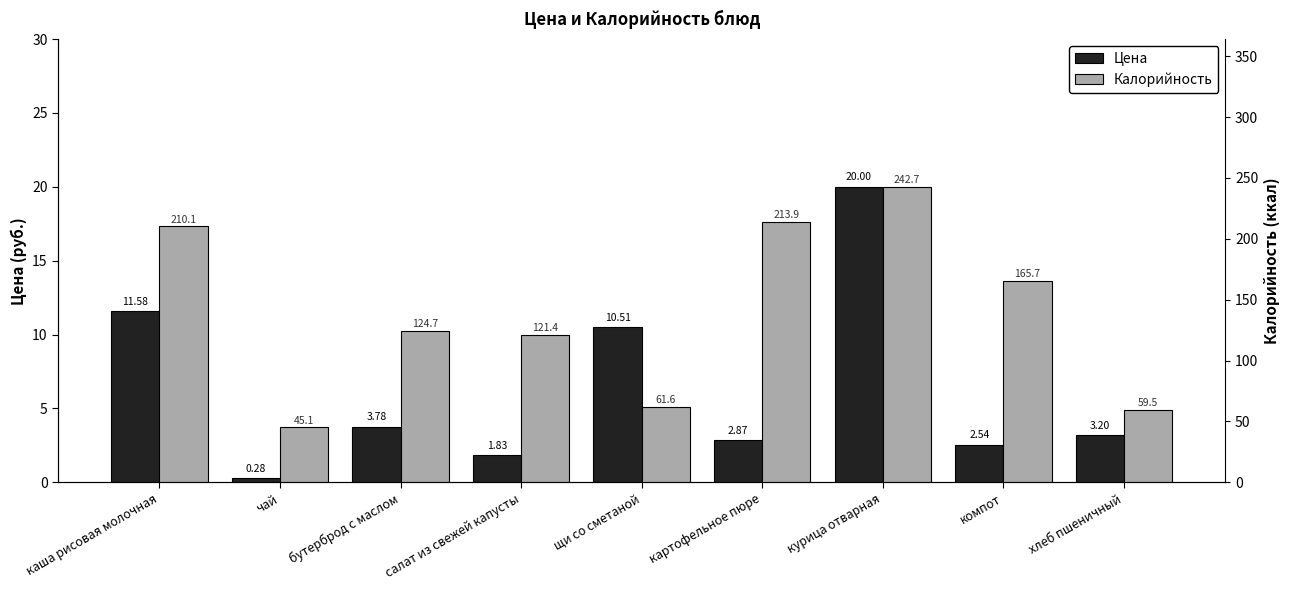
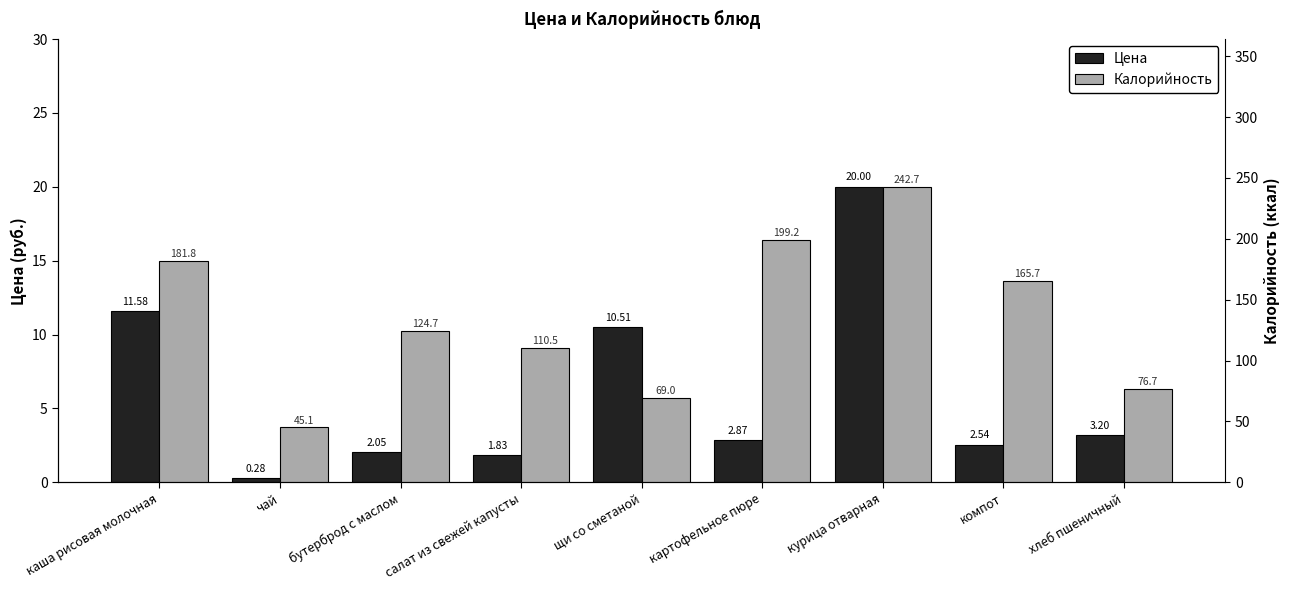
  {
    "Цена": {
      "каша рисовая молочная": 11.58,
      "чай": 0.28,
-     "бутерброд с маслом": 3.78,
+     "бутерброд с маслом": 2.05,
      "салат из свежей капусты": 1.83,
      "щи со сметаной": 10.51,
      "картофельное пюре": 2.87,
      "курица отварная": 20.00,
      "компот": 2.54,
      "хлеб пшеничный": 3.20
    },
    "Калорийность": {
-     "каша рисовая молочная": 210.1,
+     "каша рисовая молочная": 181.8,
      "чай": 45.1,
      "бутерброд с маслом": 124.7,
-     "салат из свежей капусты": 121.4,
-     "щи со сметаной": 61.6,
-     "картофельное пюре": 213.9,
+     "салат из свежей капусты": 110.5,
+     "щи со сметаной": 69.0,
+     "картофельное пюре": 199.2,
      "курица отварная": 242.7,
      "компот": 165.7,
-     "хлеб пшеничный": 59.5
+     "хлеб пшеничный": 76.7
    }
  }
